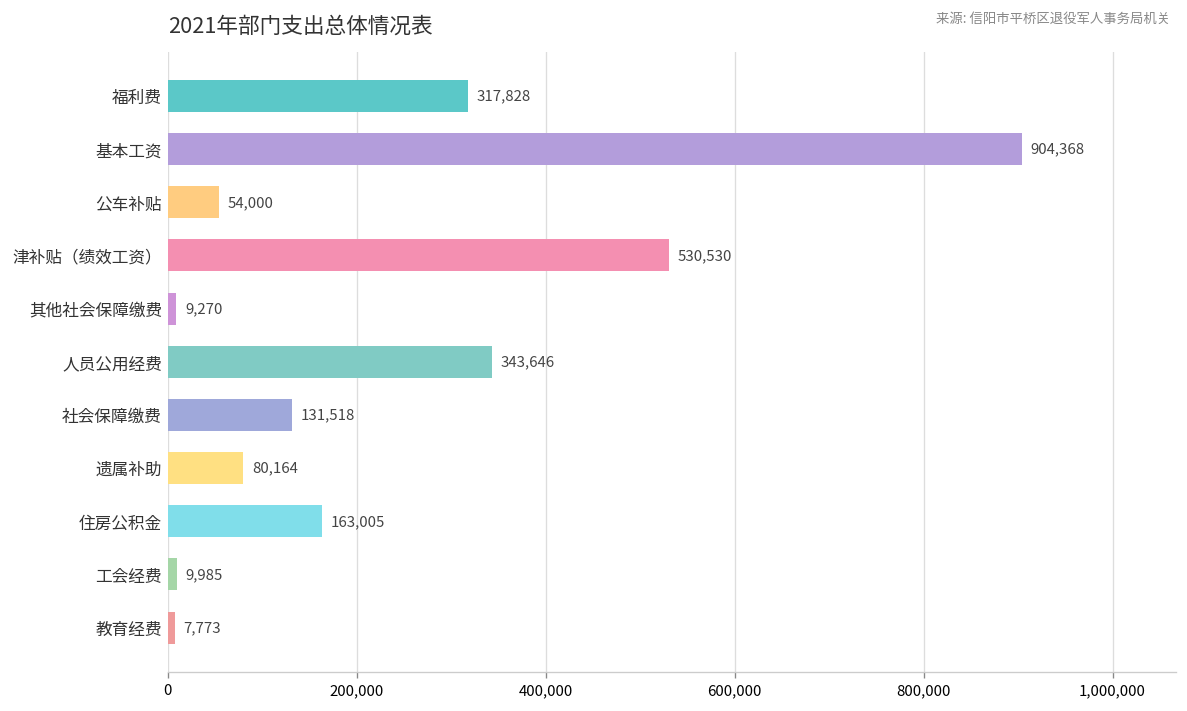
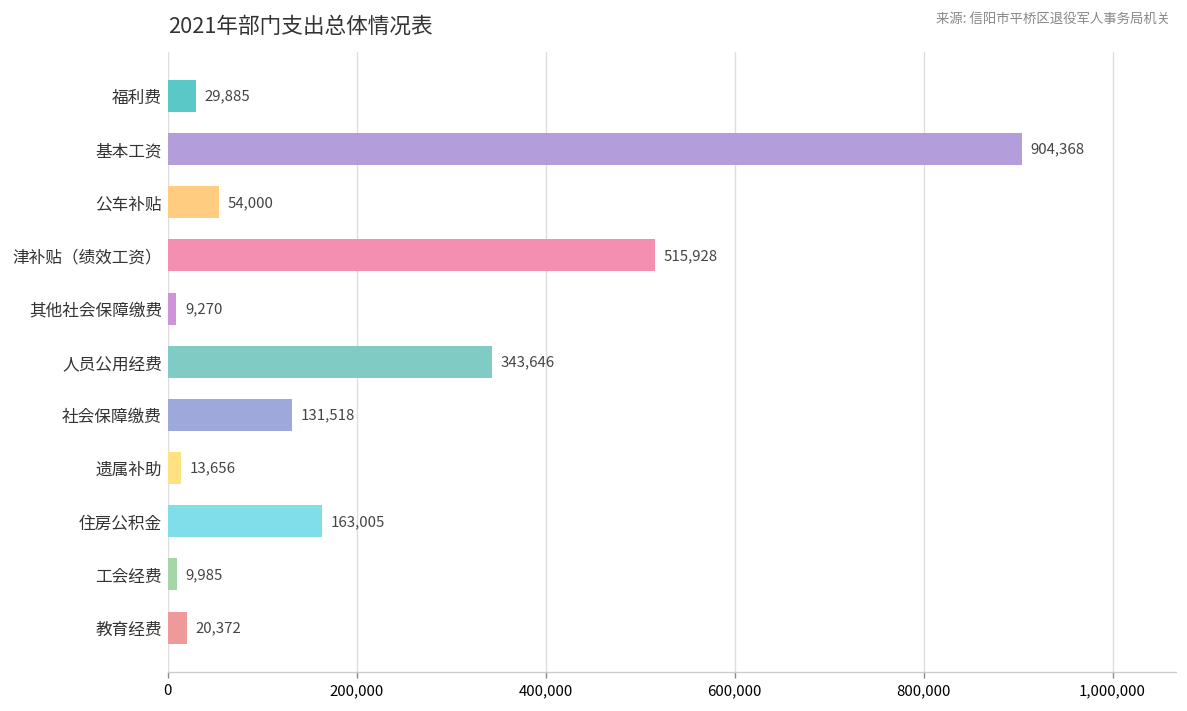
  {
-   "福利费": "317,828",
+   "福利费": "29,885",
    "基本工资": "904,368",
    "公车补贴": "54,000",
-   "津补贴（绩效工资）": "530,530",
+   "津补贴（绩效工资）": "515,928",
    "其他社会保障缴费": "9,270",
    "人员公用经费": "343,646",
    "社会保障缴费": "131,518",
-   "遗属补助": "80,164",
+   "遗属补助": "13,656",
    "住房公积金": "163,005",
    "工会经费": "9,985",
-   "教育经费": "7,773"
+   "教育经费": "20,372"
  }
